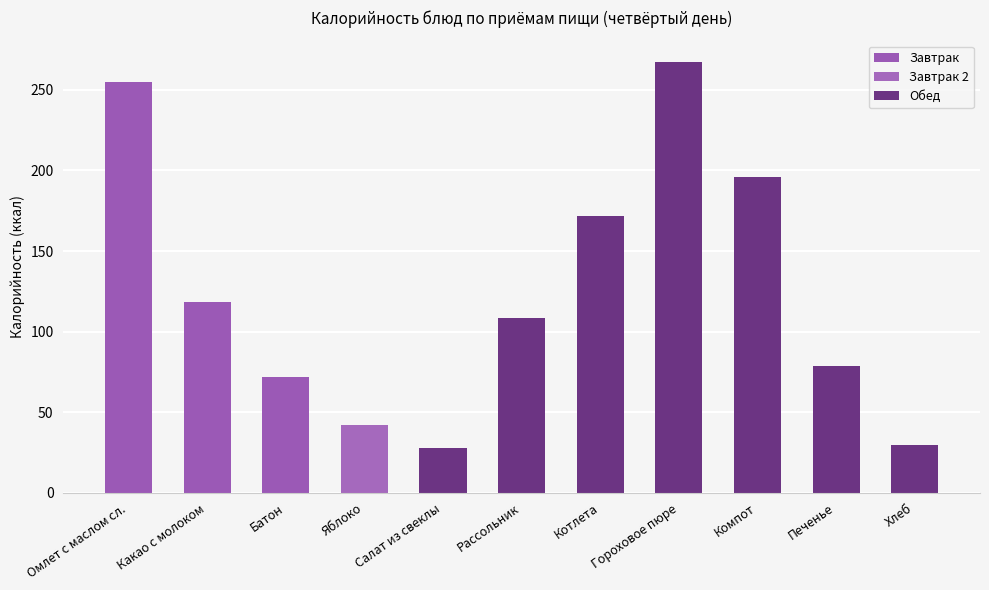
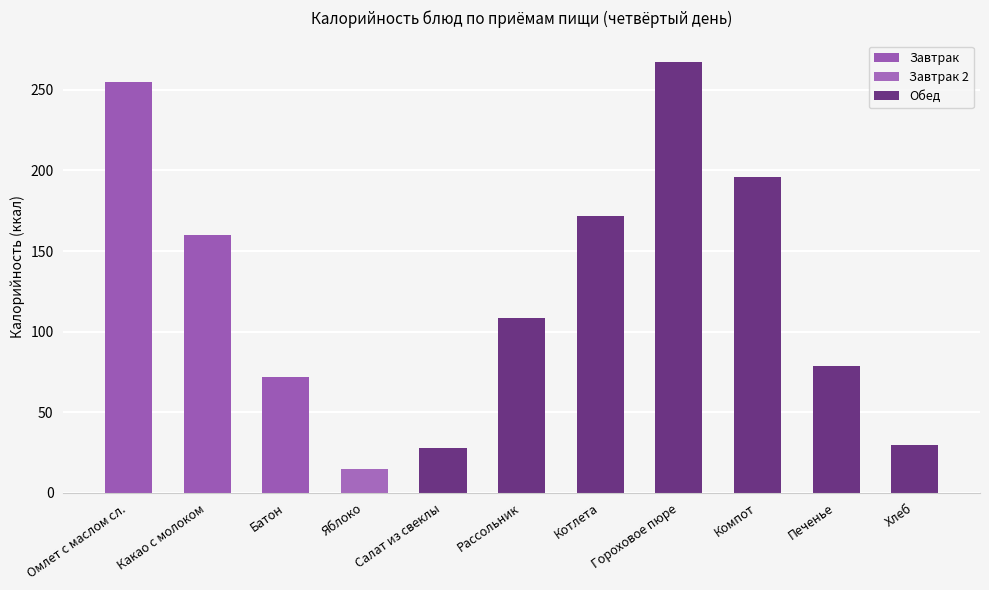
  {
    "Омлет с маслом сл.": 255,
-   "Какао с молоком": 119,
+   "Какао с молоком": 160,
    "Батон": 72,
-   "Яблоко": 42,
+   "Яблоко": 15,
    "Салат из свеклы": 28,
    "Рассольник": 108,
    "Котлета": 172,
    "Гороховое пюре": 267,
    "Компот": 196,
    "Печенье": 79,
    "Хлеб": 30
  }
